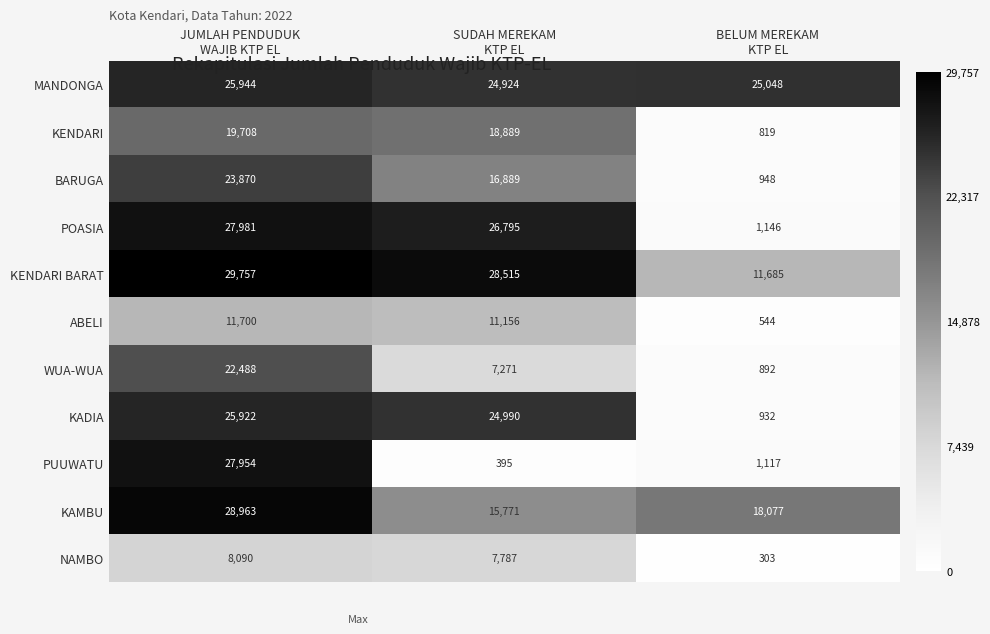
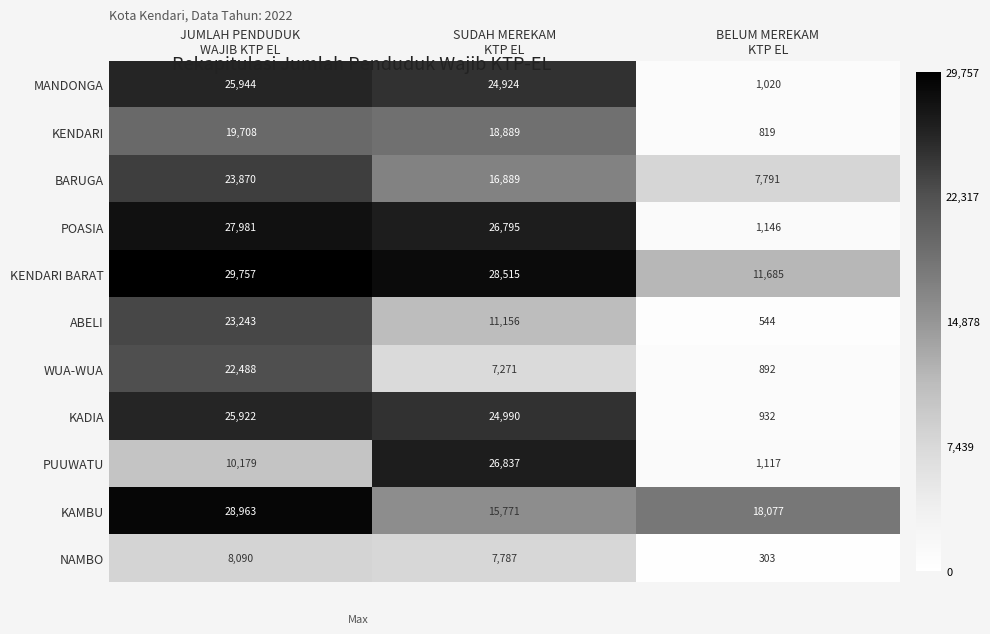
  {
    "MANDONGA": {
      "JUMLAH PENDUDUK WAJIB KTP EL": "25,944",
      "SUDAH MEREKAM KTP EL": "24,924",
-     "BELUM MEREKAM KTP EL": "25,048"
+     "BELUM MEREKAM KTP EL": "1,020"
    },
    "KENDARI": {
      "JUMLAH PENDUDUK WAJIB KTP EL": "19,708",
      "SUDAH MEREKAM KTP EL": "18,889",
      "BELUM MEREKAM KTP EL": "819"
    },
    "BARUGA": {
      "JUMLAH PENDUDUK WAJIB KTP EL": "23,870",
      "SUDAH MEREKAM KTP EL": "16,889",
-     "BELUM MEREKAM KTP EL": "948"
+     "BELUM MEREKAM KTP EL": "7,791"
    },
    "POASIA": {
      "JUMLAH PENDUDUK WAJIB KTP EL": "27,981",
      "SUDAH MEREKAM KTP EL": "26,795",
      "BELUM MEREKAM KTP EL": "1,146"
    },
    "KENDARI BARAT": {
      "JUMLAH PENDUDUK WAJIB KTP EL": "29,757",
      "SUDAH MEREKAM KTP EL": "28,515",
      "BELUM MEREKAM KTP EL": "11,685"
    },
    "ABELI": {
-     "JUMLAH PENDUDUK WAJIB KTP EL": "11,700",
+     "JUMLAH PENDUDUK WAJIB KTP EL": "23,243",
      "SUDAH MEREKAM KTP EL": "11,156",
      "BELUM MEREKAM KTP EL": "544"
    },
    "WUA-WUA": {
      "JUMLAH PENDUDUK WAJIB KTP EL": "22,488",
      "SUDAH MEREKAM KTP EL": "7,271",
      "BELUM MEREKAM KTP EL": "892"
    },
    "KADIA": {
      "JUMLAH PENDUDUK WAJIB KTP EL": "25,922",
      "SUDAH MEREKAM KTP EL": "24,990",
      "BELUM MEREKAM KTP EL": "932"
    },
    "PUUWATU": {
-     "JUMLAH PENDUDUK WAJIB KTP EL": "27,954",
-     "SUDAH MEREKAM KTP EL": "395",
+     "JUMLAH PENDUDUK WAJIB KTP EL": "10,179",
+     "SUDAH MEREKAM KTP EL": "26,837",
      "BELUM MEREKAM KTP EL": "1,117"
    },
    "KAMBU": {
      "JUMLAH PENDUDUK WAJIB KTP EL": "28,963",
      "SUDAH MEREKAM KTP EL": "15,771",
      "BELUM MEREKAM KTP EL": "18,077"
    },
    "NAMBO": {
      "JUMLAH PENDUDUK WAJIB KTP EL": "8,090",
      "SUDAH MEREKAM KTP EL": "7,787",
      "BELUM MEREKAM KTP EL": "303"
    }
  }
